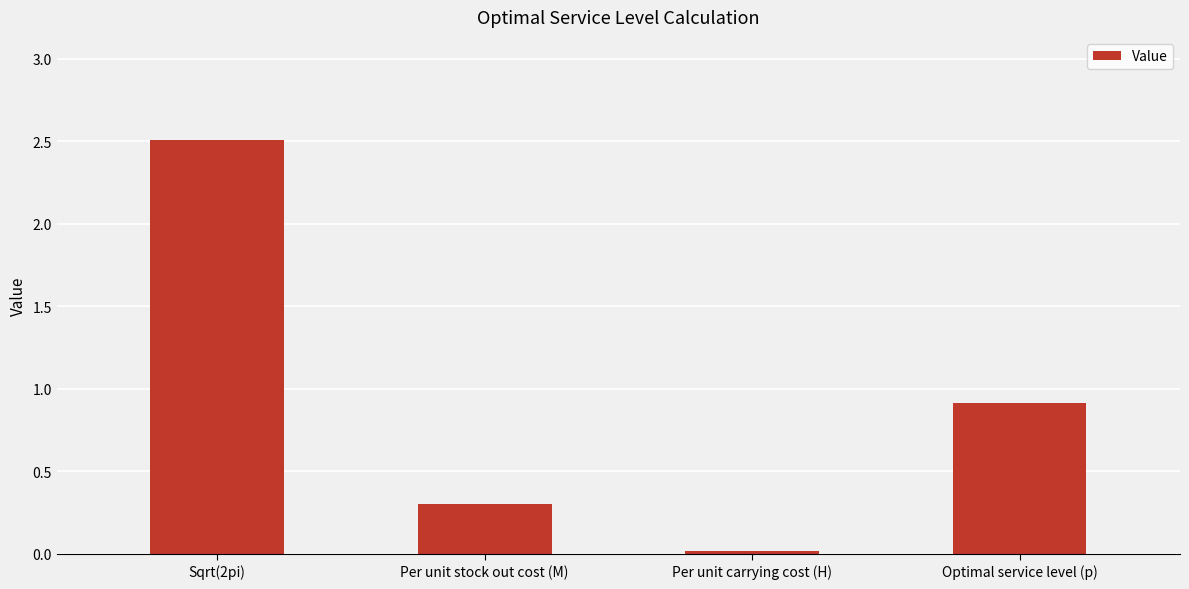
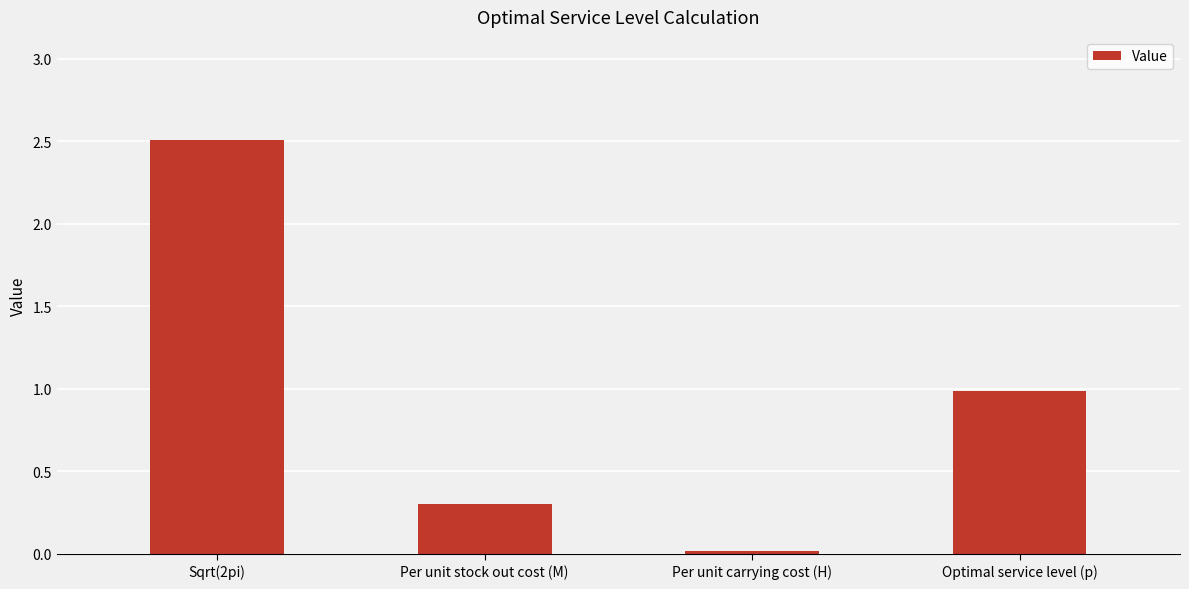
  {
    "Sqrt(2pi)": 2.51,
    "Per unit stock out cost (M)": 0.30,
    "Per unit carrying cost (H)": 0.02,
-   "Optimal service level (p)": 0.91
+   "Optimal service level (p)": 0.99
  }
